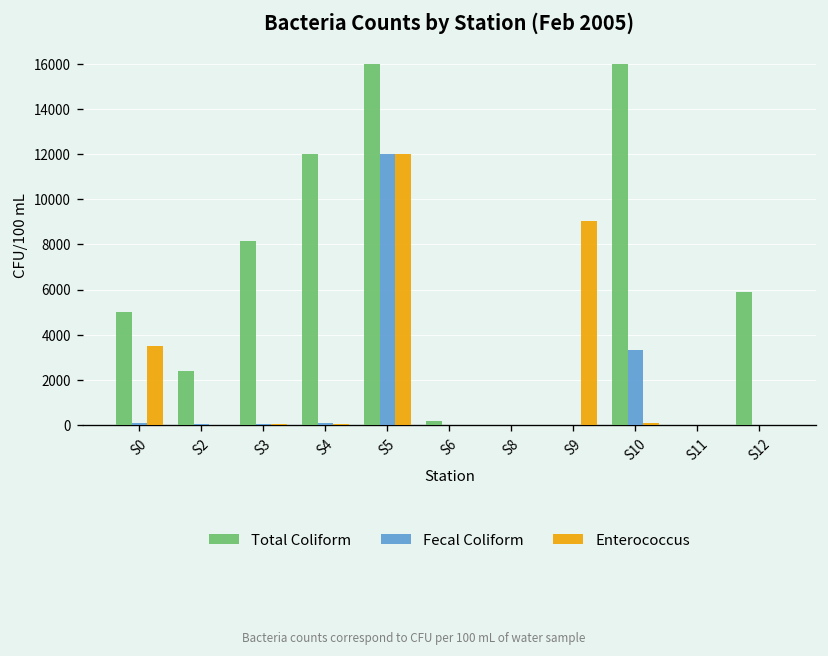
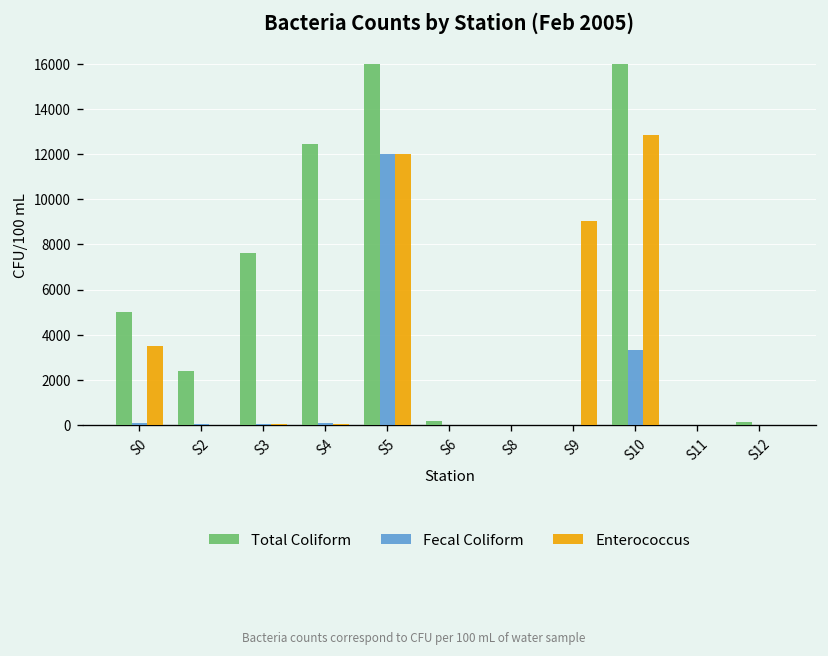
  {
    "Total Coliform": {
      "S0": 5000,
      "S2": 2400,
-     "S3": 8100,
-     "S4": 12000,
+     "S3": 7600,
+     "S4": 12400,
      "S5": 16000,
      "S6": 200,
      "S10": 16000,
-     "S12": 5900
+     "S12": 100
    },
    "Fecal Coliform": {
      "S5": 12000,
      "S10": 3300
    },
    "Enterococcus": {
      "S0": 3500,
      "S5": 12000,
      "S9": 9100,
-     "S10": 100
+     "S10": 12900
    }
  }
